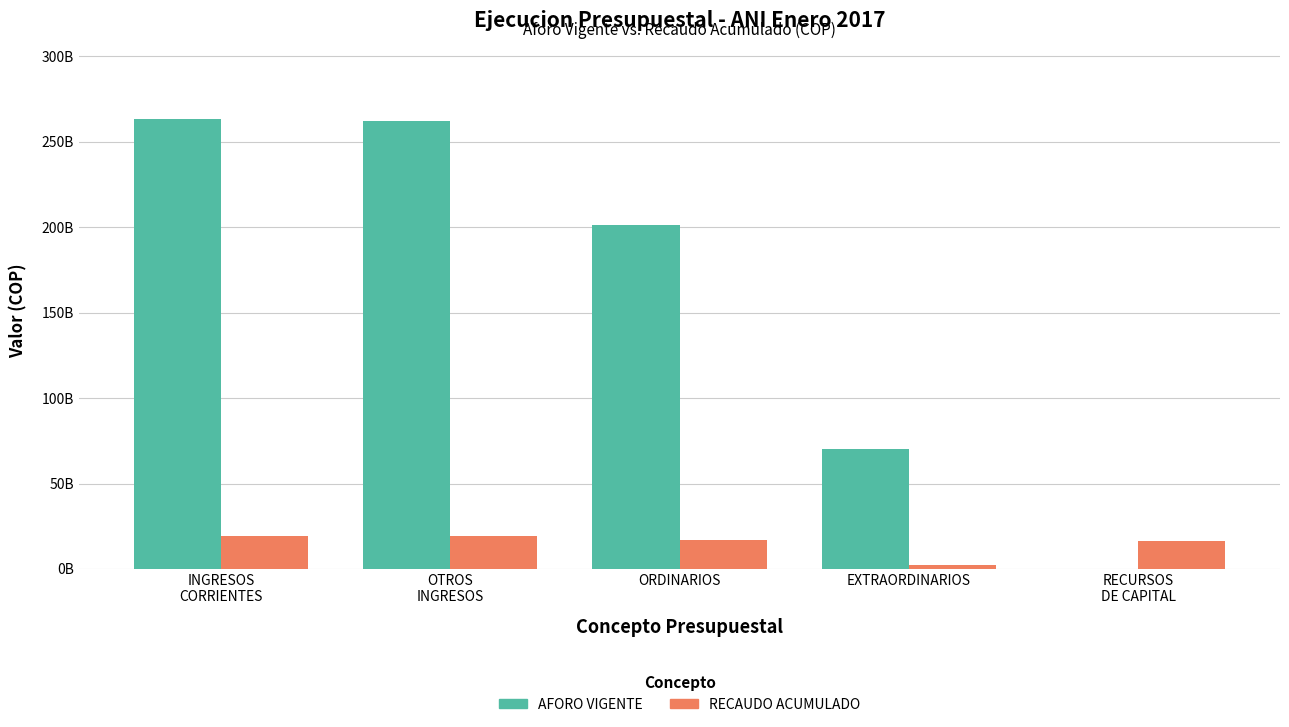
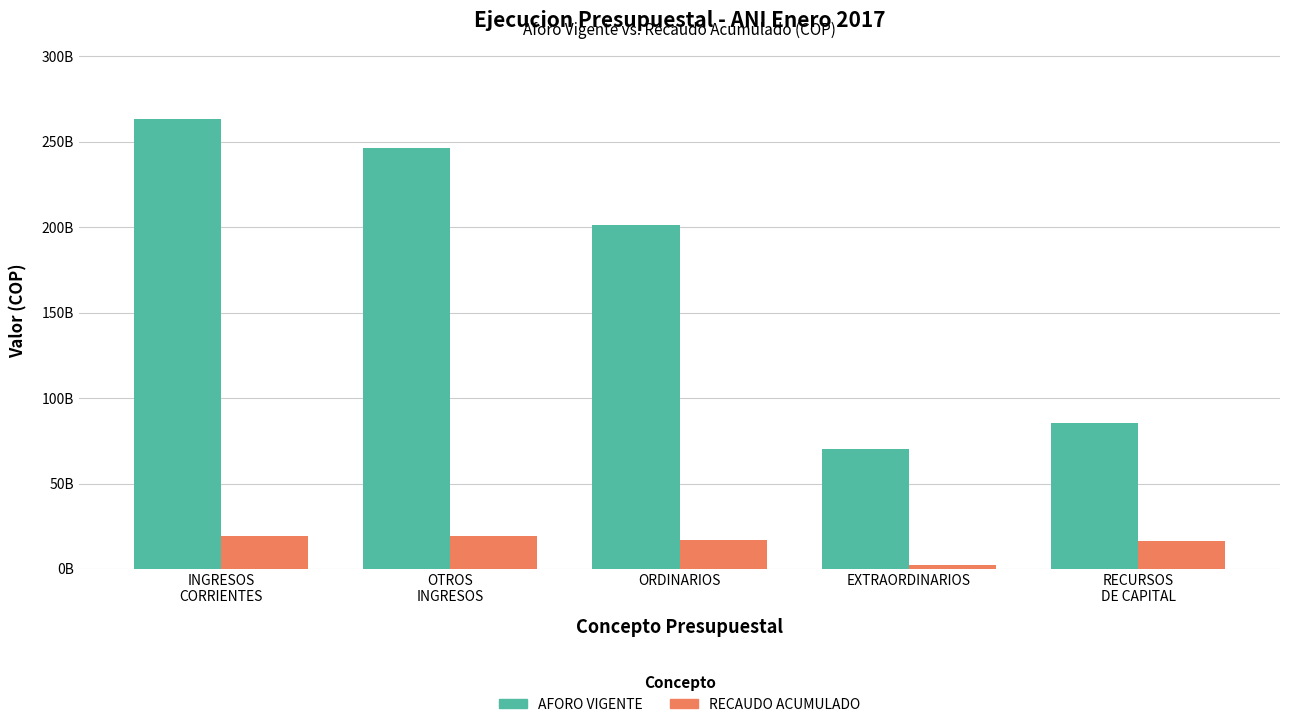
  {
    "AFORO VIGENTE": {
      "INGRESOS CORRIENTES": 263000000000,
-     "OTROS INGRESOS": 262000000000,
+     "OTROS INGRESOS": 246000000000,
      "ORDINARIOS": 201000000000,
      "EXTRAORDINARIOS": 70000000000,
-     "RECURSOS DE CAPITAL": 0
+     "RECURSOS DE CAPITAL": 86000000000
    },
    "RECAUDO ACUMULADO": {
      "INGRESOS CORRIENTES": 19000000000,
      "OTROS INGRESOS": 19000000000,
      "ORDINARIOS": 17000000000,
      "EXTRAORDINARIOS": 2000000000,
      "RECURSOS DE CAPITAL": 16000000000
    }
  }
